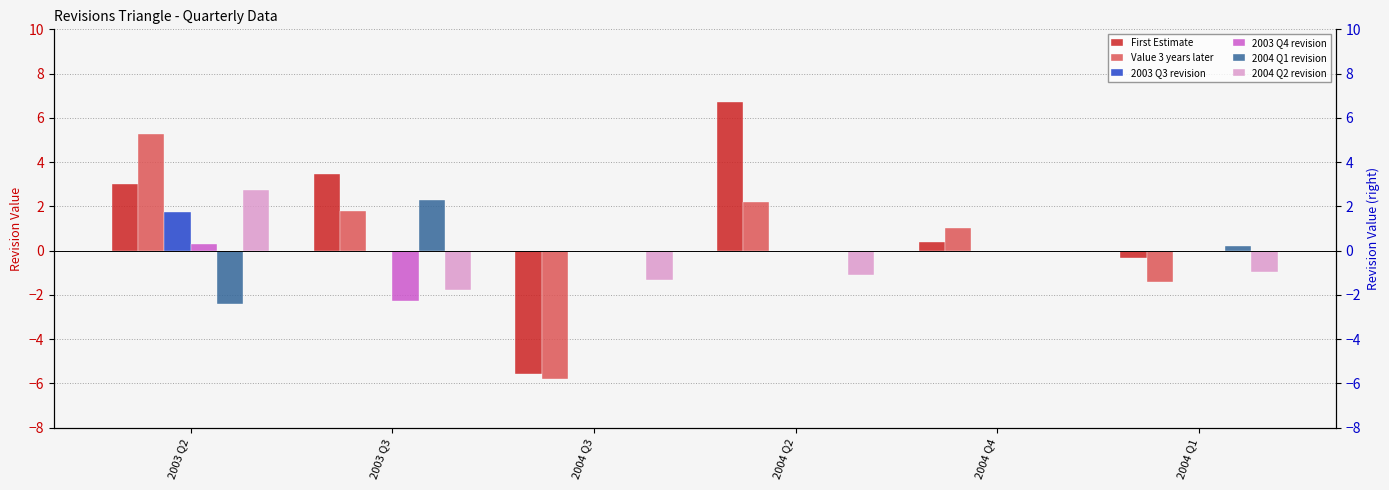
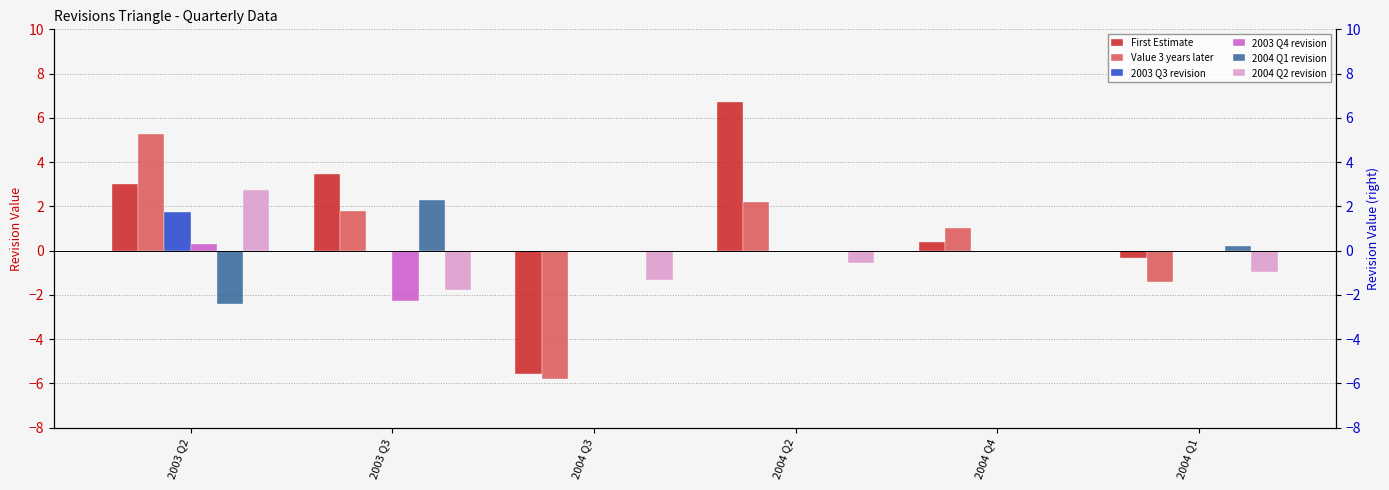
  {
    "First Estimate": {
      "2003 Q2": 3.0,
      "2003 Q3": 3.5,
      "2004 Q3": -5.6,
      "2004 Q2": 6.7,
      "2004 Q4": 0.4,
      "2004 Q1": -0.3
    },
    "Value 3 years later": {
      "2003 Q2": 5.3,
      "2003 Q3": 1.8,
      "2004 Q3": -5.8,
      "2004 Q2": 2.2,
      "2004 Q4": 1.0,
      "2004 Q1": -1.4
    },
    "2003 Q3 revision": {
      "2003 Q2": 1.7,
      "2003 Q3": 0.0,
      "2004 Q3": 0.0,
      "2004 Q2": 0.0,
      "2004 Q4": 0.0,
      "2004 Q1": 0.0
    },
    "2003 Q4 revision": {
      "2003 Q2": 0.3,
      "2003 Q3": -2.3,
      "2004 Q3": 0.0,
      "2004 Q2": 0.0,
      "2004 Q4": 0.0,
      "2004 Q1": 0.0
    },
    "2004 Q1 revision": {
      "2003 Q2": -2.4,
      "2003 Q3": 2.3,
      "2004 Q3": 0.0,
      "2004 Q2": 0.0,
      "2004 Q4": 0.0,
      "2004 Q1": 0.2
    },
    "2004 Q2 revision": {
      "2003 Q2": 2.7,
      "2003 Q3": -1.8,
      "2004 Q3": -1.3,
-     "2004 Q2": -1.1,
+     "2004 Q2": -0.6,
      "2004 Q4": 0.0,
      "2004 Q1": -1.0
    }
  }
